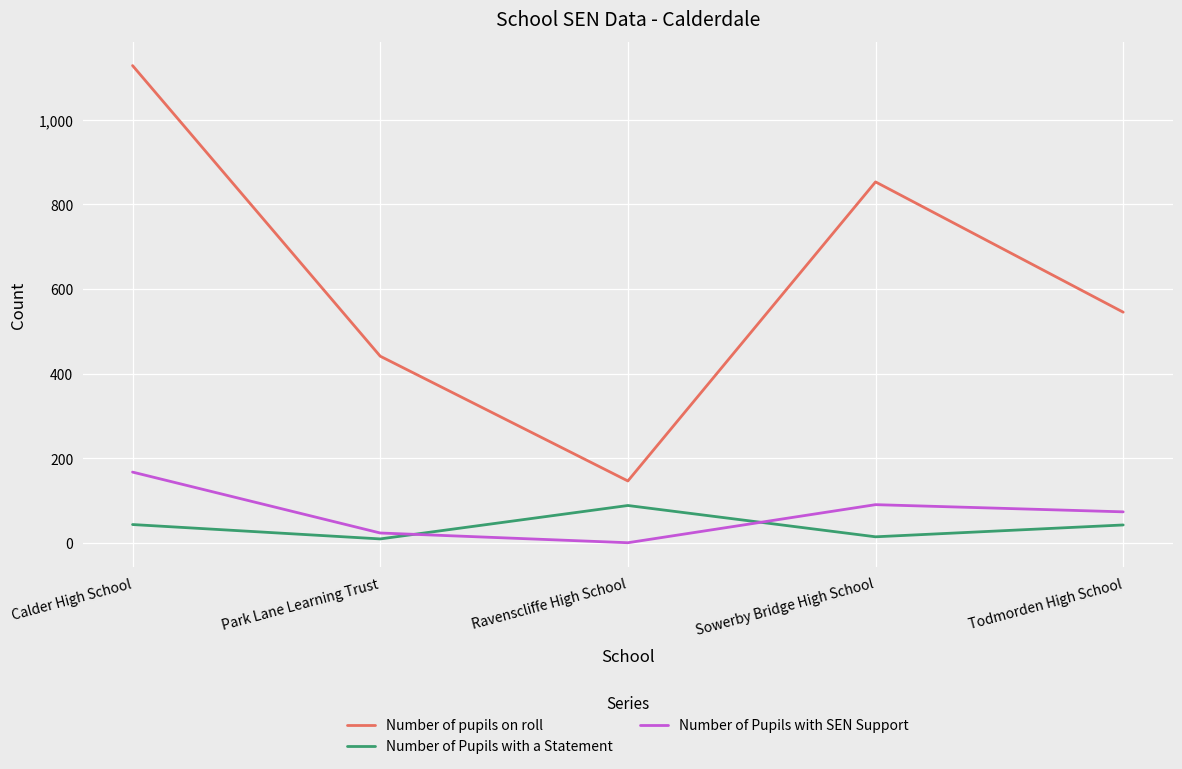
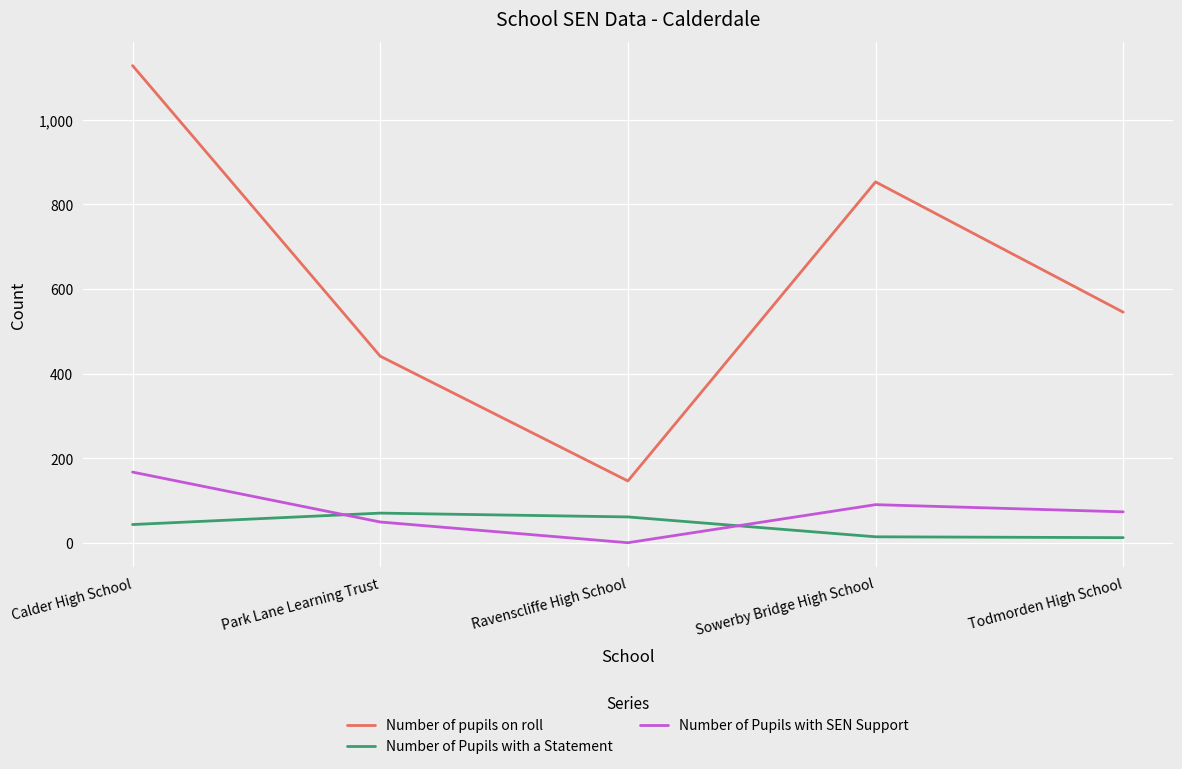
  {
    "Number of pupils on roll": {
      "Calder High School": "1,130",
      "Park Lane Learning Trust": "440",
      "Ravenscliffe High School": "150",
      "Sowerby Bridge High School": "850",
      "Todmorden High School": "550"
    },
    "Number of Pupils with a Statement": {
      "Calder High School": "40",
-     "Park Lane Learning Trust": "10",
-     "Ravenscliffe High School": "90",
+     "Park Lane Learning Trust": "70",
+     "Ravenscliffe High School": "60",
      "Sowerby Bridge High School": "10",
-     "Todmorden High School": "40"
+     "Todmorden High School": "10"
    },
    "Number of Pupils with SEN Support": {
      "Calder High School": "170",
-     "Park Lane Learning Trust": "20",
+     "Park Lane Learning Trust": "50",
      "Ravenscliffe High School": "0",
      "Sowerby Bridge High School": "90",
      "Todmorden High School": "70"
    }
  }
